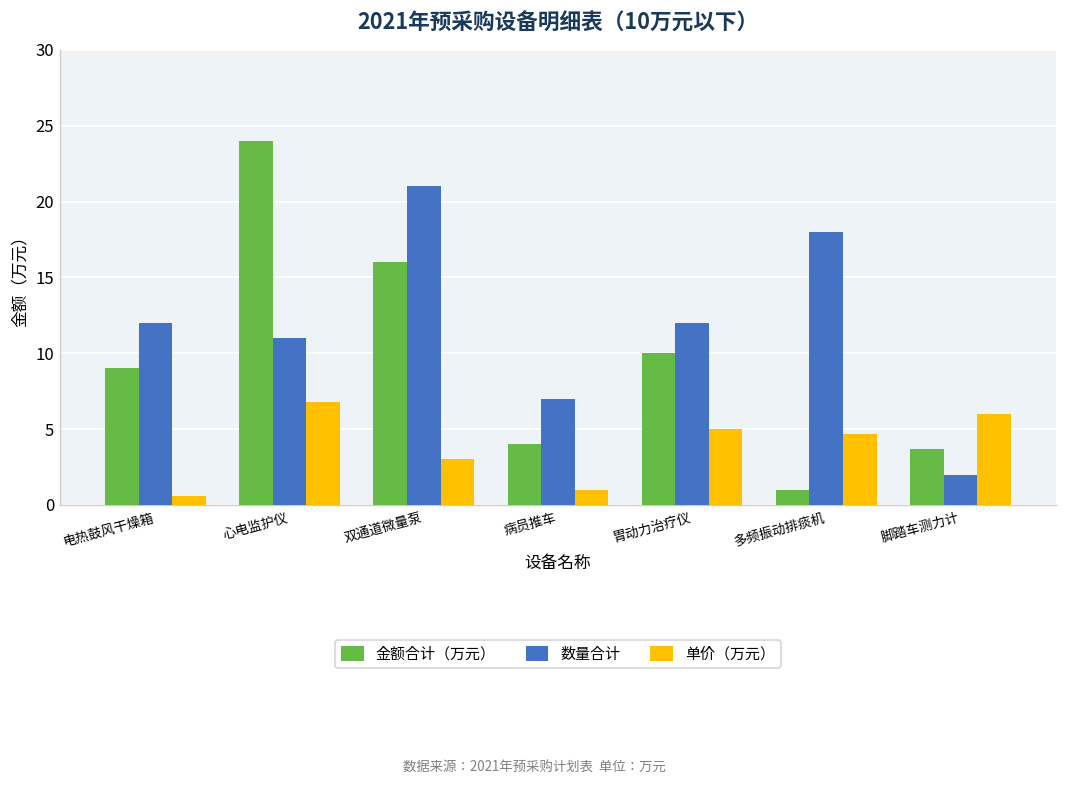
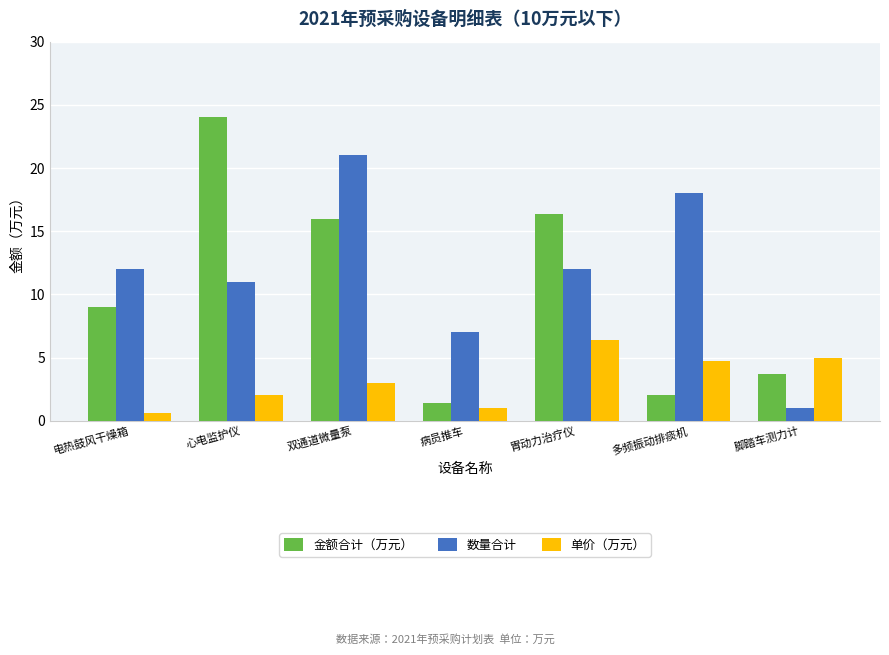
  {
    "金额合计（万元）": {
      "电热鼓风干燥箱": 9.0,
      "心电监护仪": 24.0,
      "双通道微量泵": 16.0,
-     "病员推车": 4.0,
-     "胃动力治疗仪": 10.0,
-     "多频振动排痰机": 1,
+     "病员推车": 1.4,
+     "胃动力治疗仪": 16.4,
+     "多频振动排痰机": 2,
      "脚踏车测力计": 3.7
    },
    "数量合计": {
      "电热鼓风干燥箱": 12,
      "心电监护仪": 11,
      "双通道微量泵": 21,
      "病员推车": 7,
      "胃动力治疗仪": 12,
      "多频振动排痰机": 18,
-     "脚踏车测力计": 2
+     "脚踏车测力计": 1
    },
    "单价（万元）": {
      "电热鼓风干燥箱": 0.6,
-     "心电监护仪": 6.8,
+     "心电监护仪": 2.0,
      "双通道微量泵": 3.0,
      "病员推车": 1.0,
-     "胃动力治疗仪": 5.0,
+     "胃动力治疗仪": 6.4,
      "多频振动排痰机": 4.7,
-     "脚踏车测力计": 6
+     "脚踏车测力计": 5
    }
  }
